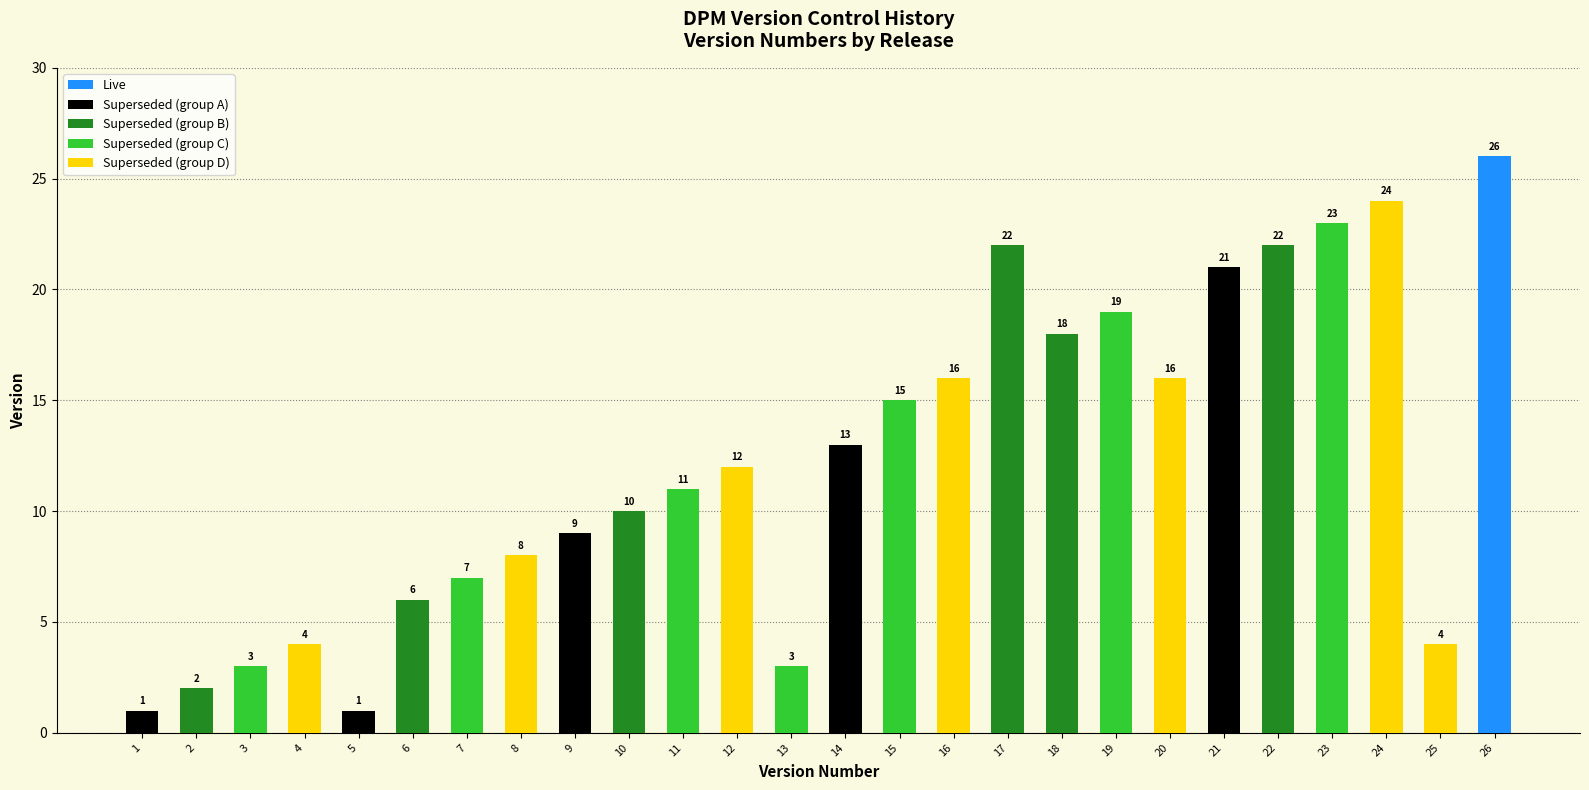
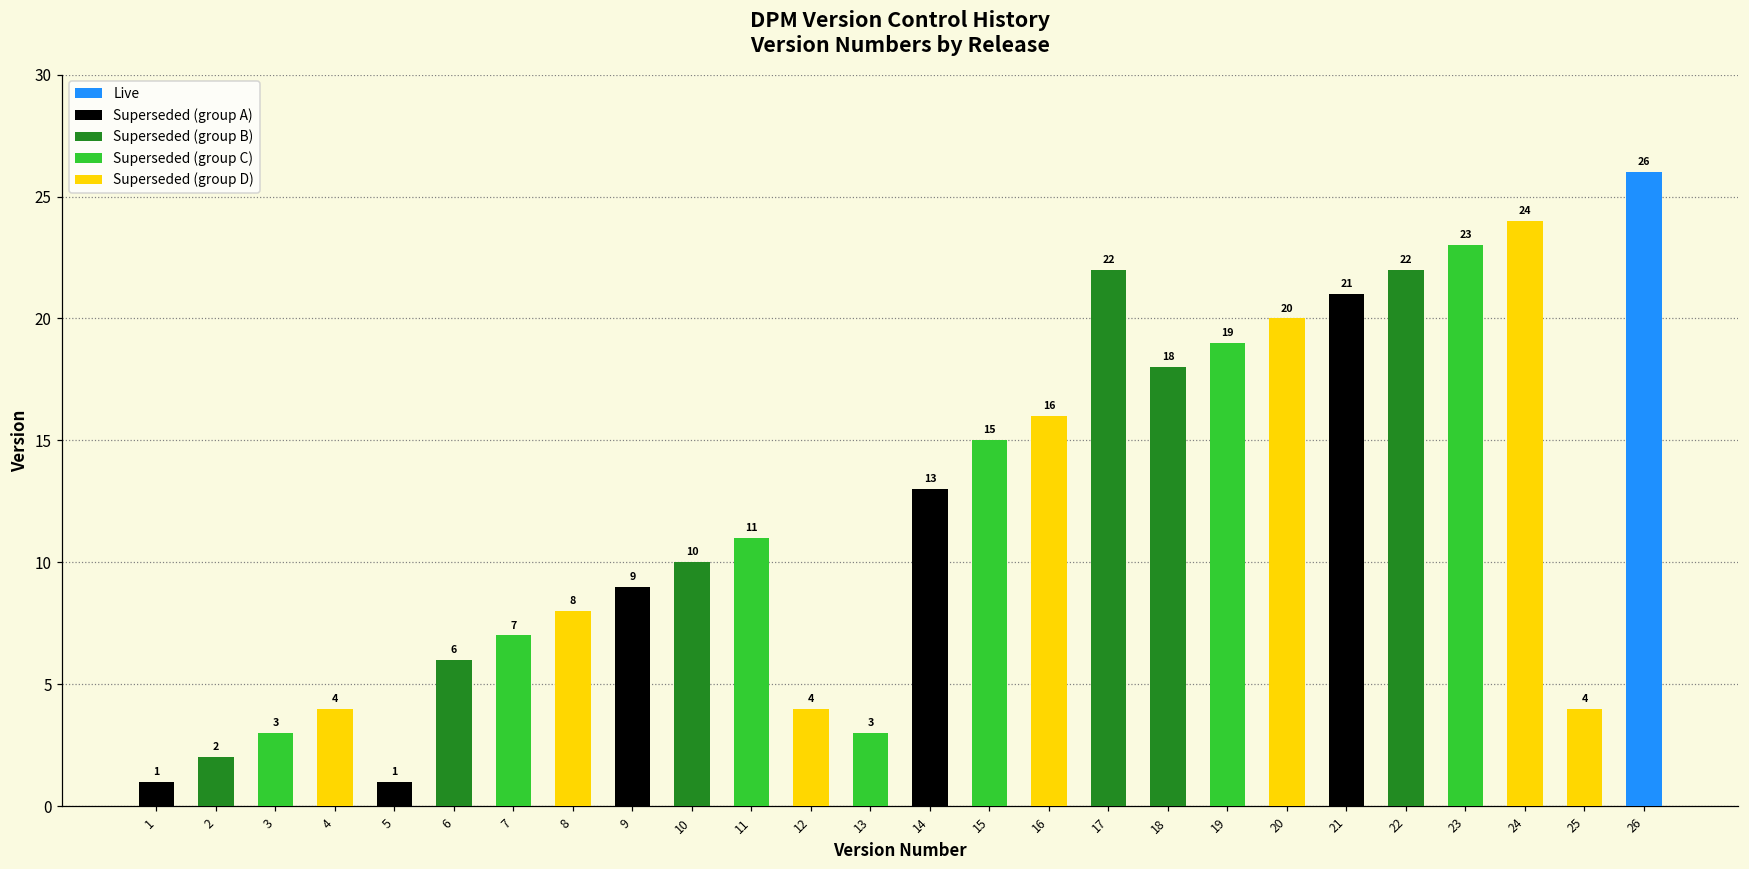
  {
    "1": 1,
    "2": 2,
    "3": 3,
    "4": 4,
    "5": 1,
    "6": 6,
    "7": 7,
    "8": 8,
    "9": 9,
    "10": 10,
    "11": 11,
-   "12": 12,
+   "12": 4,
    "13": 3,
    "14": 13,
    "15": 15,
    "16": 16,
    "17": 22,
    "18": 18,
    "19": 19,
-   "20": 16,
+   "20": 20,
    "21": 21,
    "22": 22,
    "23": 23,
    "24": 24,
    "25": 4,
    "26": 26
  }
